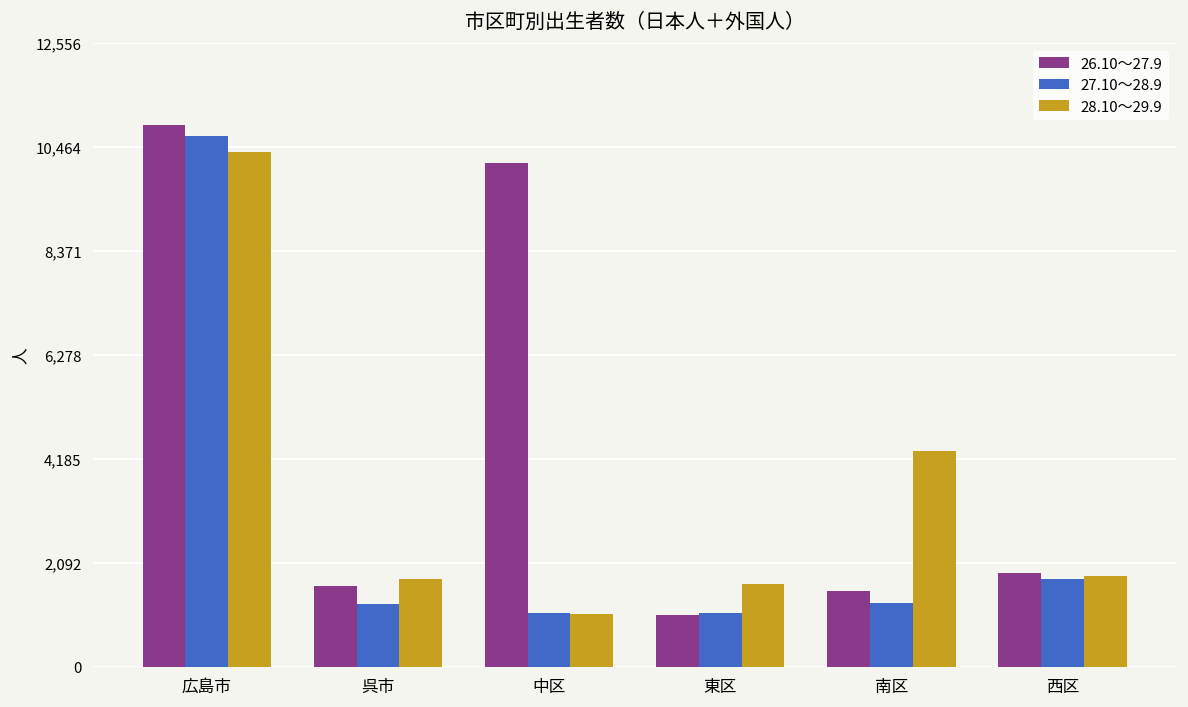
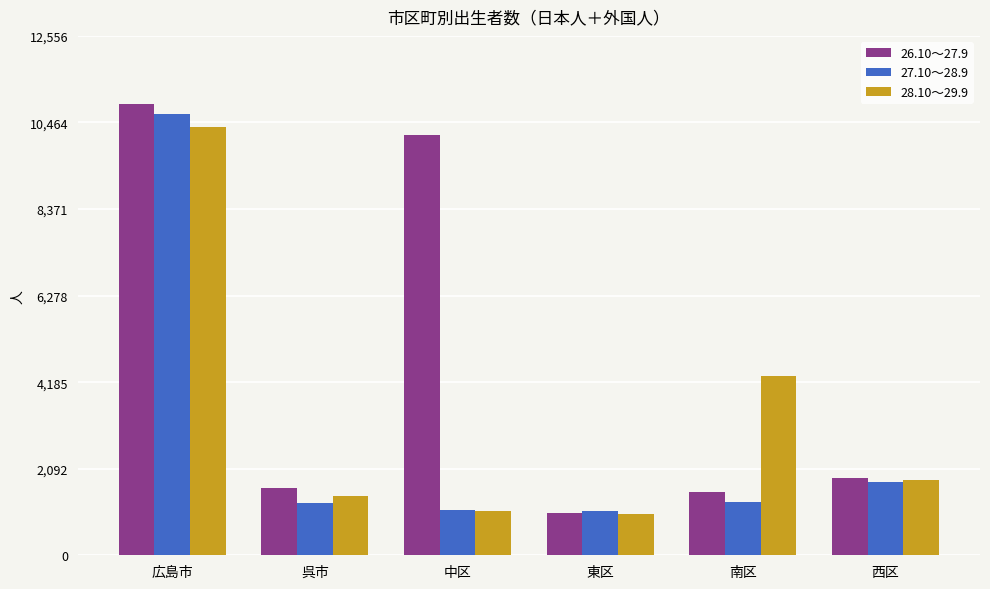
  {
    "26.10～27.9": {
      "広島市": "10,900",
      "呉市": "1,600",
      "中区": "10,200",
      "東区": "1,000",
      "南区": "1,500",
      "西区": "1,900"
    },
    "27.10～28.9": {
      "広島市": "10,700",
      "呉市": "1,300",
      "中区": "1,100",
      "東区": "1,100",
      "南区": "1,300",
      "西区": "1,800"
    },
    "28.10～29.9": {
      "広島市": "10,400",
-     "呉市": "1,800",
+     "呉市": "1,400",
      "中区": "1,100",
-     "東区": "1,700",
+     "東区": "1,000",
      "南区": "4,300",
      "西区": "1,800"
    }
  }
